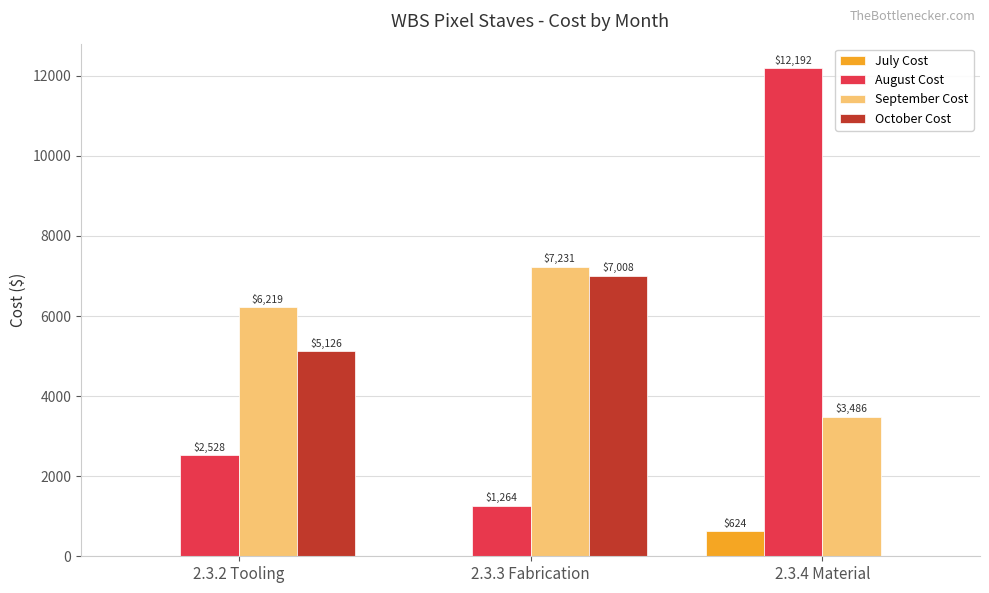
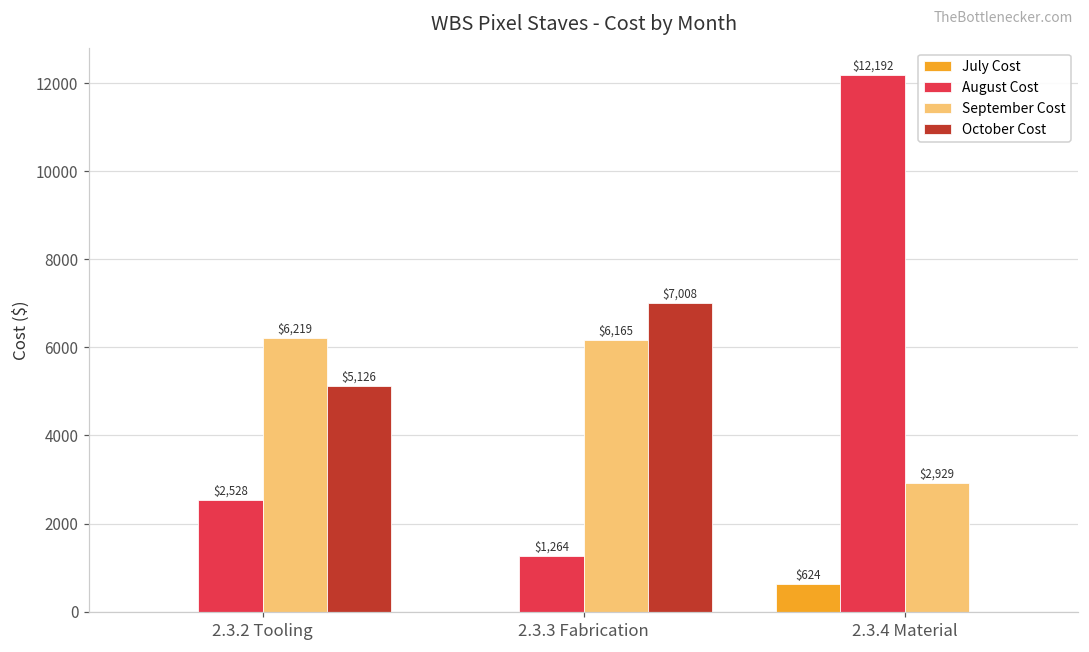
  {
    "July Cost": {
      "2.3.4 Material": "$624"
    },
    "September Cost": {
      "2.3.2 Tooling": "$6,219",
-     "2.3.3 Fabrication": "$7,231",
-     "2.3.4 Material": "$3,486"
+     "2.3.3 Fabrication": "$6,165",
+     "2.3.4 Material": "$2,929"
    }
  }
